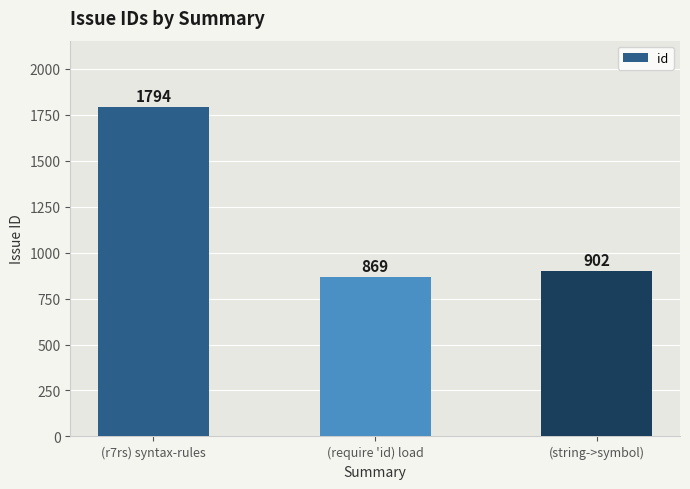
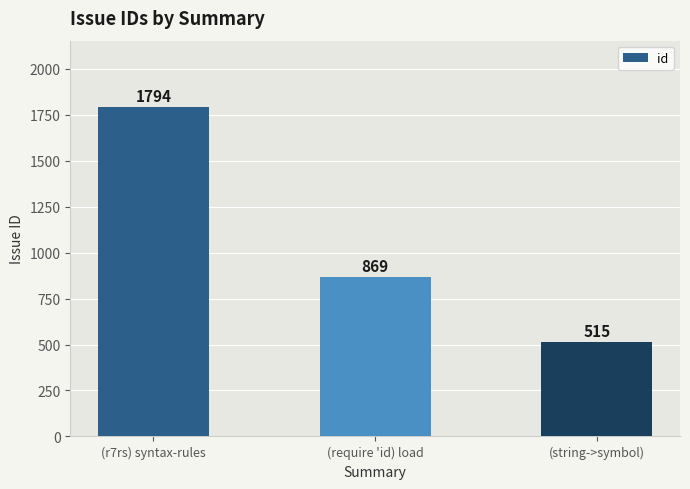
  {
    "(r7rs) syntax-rules": 1794,
    "(require 'id) load": 869,
-   "(string->symbol)": 902
+   "(string->symbol)": 515
  }
